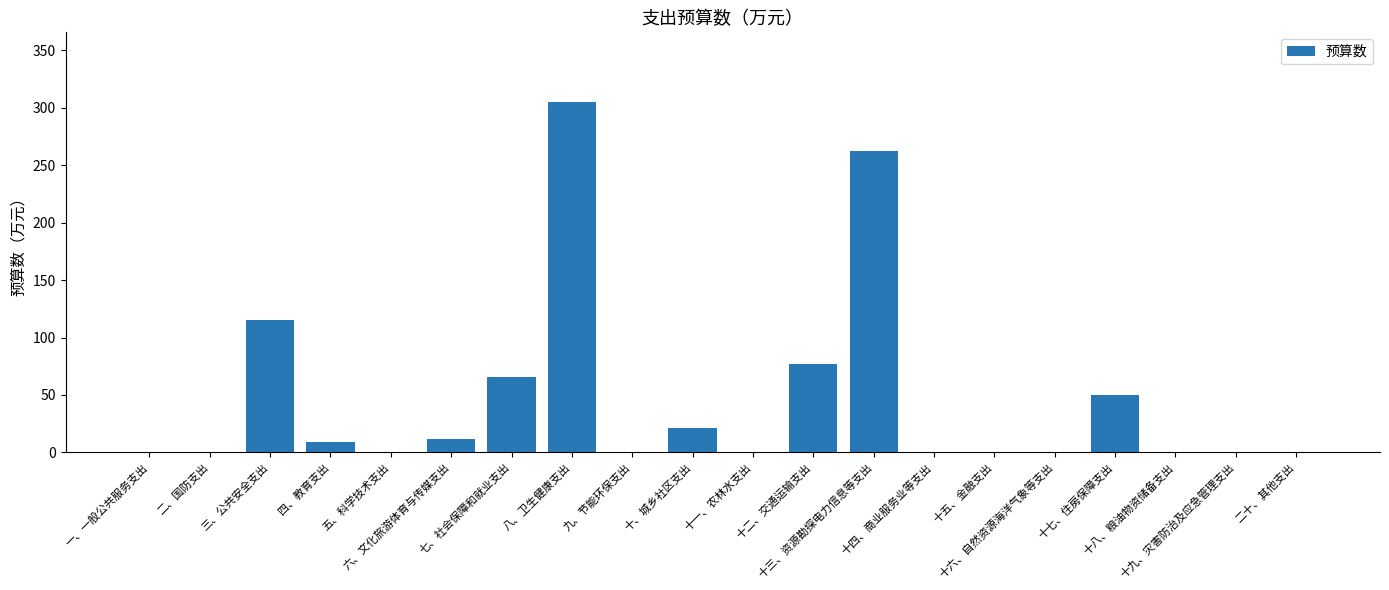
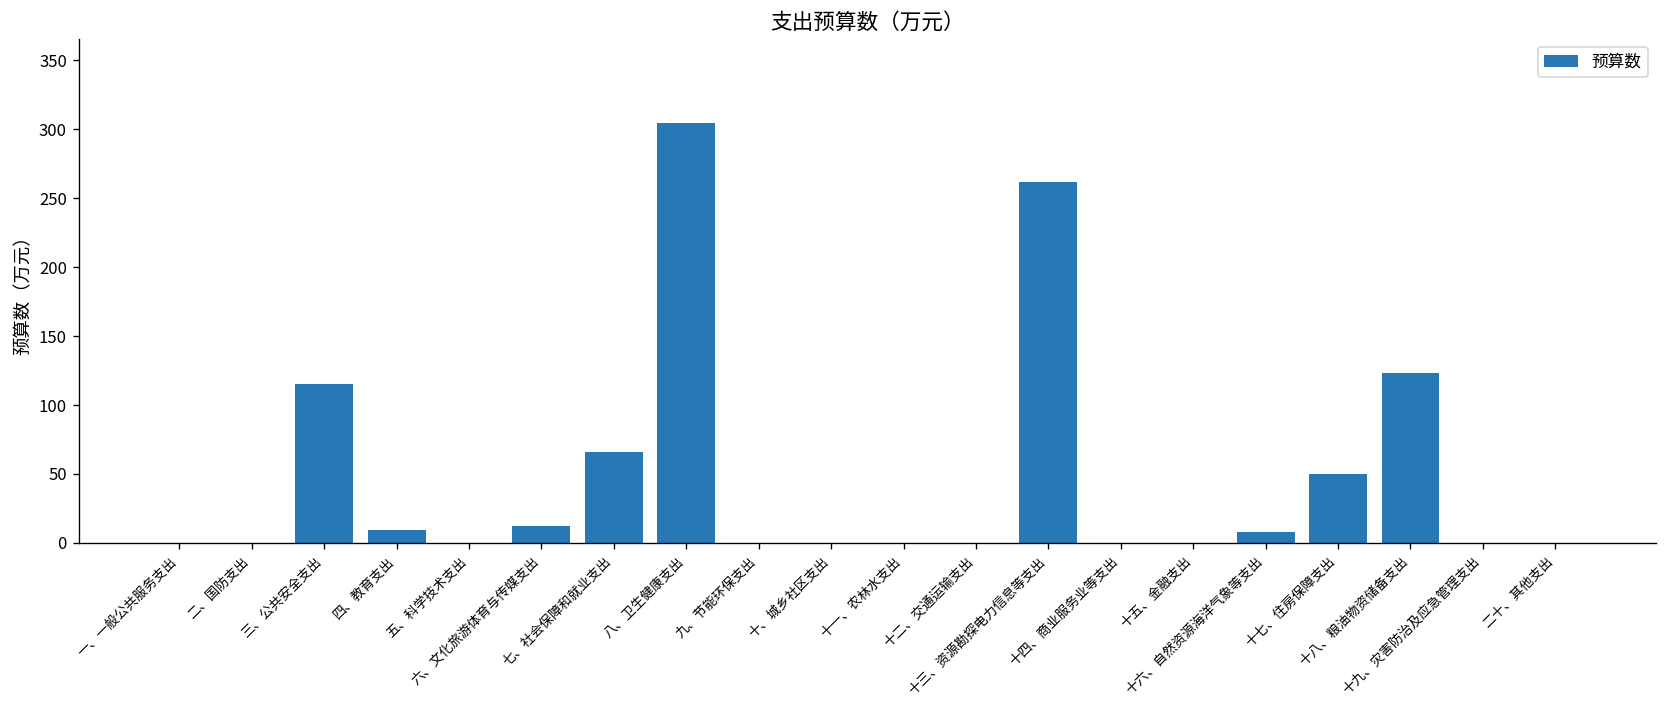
  {
    "一、一般公共服务支出": 0,
    "二、国防支出": 0,
    "三、公共安全支出": 115,
    "四、教育支出": 9,
    "五、科学技术支出": 0,
    "六、文化旅游体育与传媒支出": 12,
    "七、社会保障和就业支出": 66,
    "八、卫生健康支出": 305,
    "九、节能环保支出": 0,
-   "十、城乡社区支出": 21,
+   "十、城乡社区支出": 0,
    "十一、农林水支出": 0,
-   "十二、交通运输支出": 77,
+   "十二、交通运输支出": 0,
    "十三、资源勘探电力信息等支出": 262,
    "十四、商业服务业等支出": 0,
    "十五、金融支出": 0,
-   "十六、自然资源海洋气象等支出": 0,
+   "十六、自然资源海洋气象等支出": 8,
    "十七、住房保障支出": 50,
-   "十八、粮油物资储备支出": 0,
+   "十八、粮油物资储备支出": 123,
    "十九、灾害防治及应急管理支出": 0,
    "二十、其他支出": 0
  }
